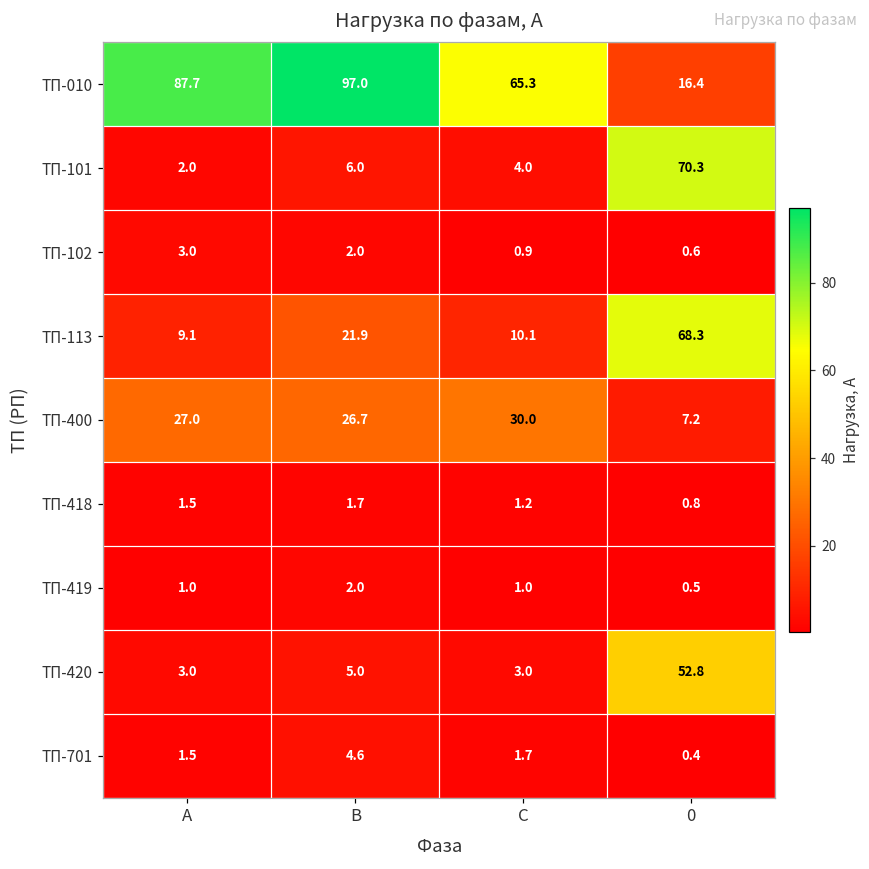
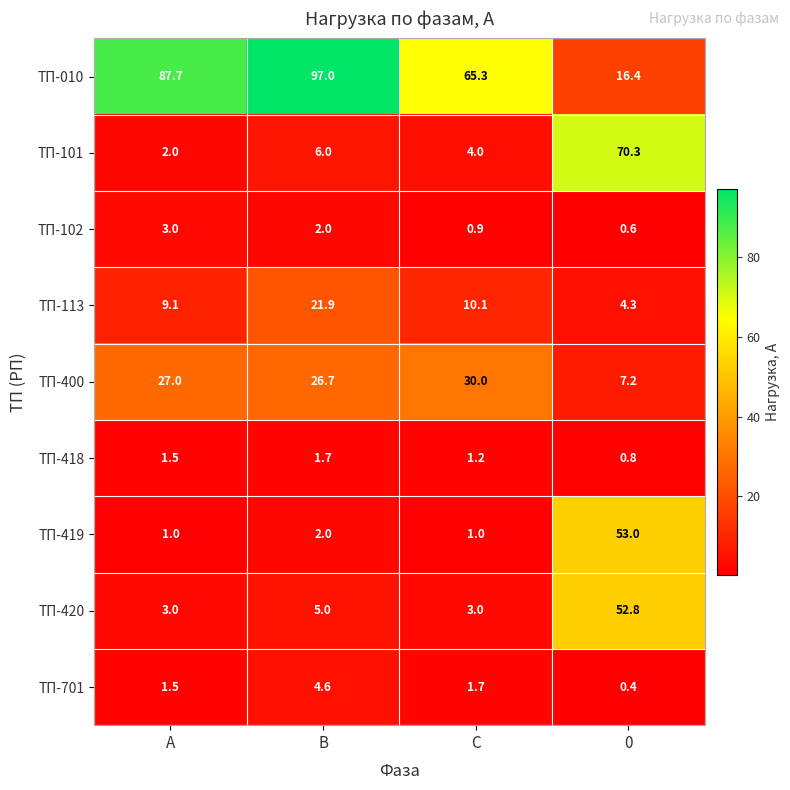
  {
    "ТП-010": {
      "А": 87.7,
      "В": 97.0,
      "С": 65.3,
      "0": 16.4
    },
    "ТП-101": {
      "А": 2.0,
      "В": 6.0,
      "С": 4.0,
      "0": 70.3
    },
    "ТП-102": {
      "А": 3.0,
      "В": 2.0,
      "С": 0.9,
      "0": 0.6
    },
    "ТП-113": {
      "А": 9.1,
      "В": 21.9,
      "С": 10.1,
-     "0": 68.3
+     "0": 4.3
    },
    "ТП-400": {
      "А": 27.0,
      "В": 26.7,
      "С": 30.0,
      "0": 7.2
    },
    "ТП-418": {
      "А": 1.5,
      "В": 1.7,
      "С": 1.2,
      "0": 0.8
    },
    "ТП-419": {
      "А": 1.0,
      "В": 2.0,
      "С": 1.0,
-     "0": 0.5
+     "0": 53.0
    },
    "ТП-420": {
      "А": 3.0,
      "В": 5.0,
      "С": 3.0,
      "0": 52.8
    },
    "ТП-701": {
      "А": 1.5,
      "В": 4.6,
      "С": 1.7,
      "0": 0.4
    }
  }
